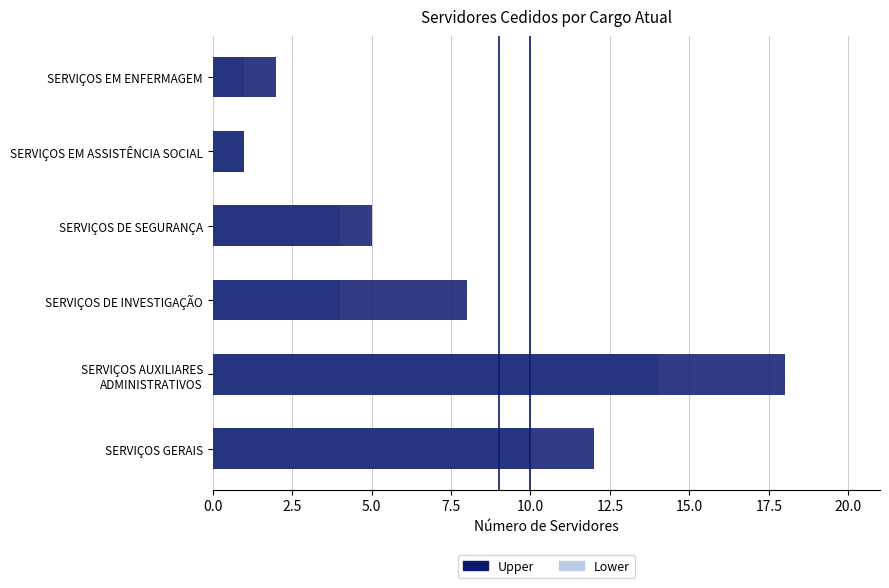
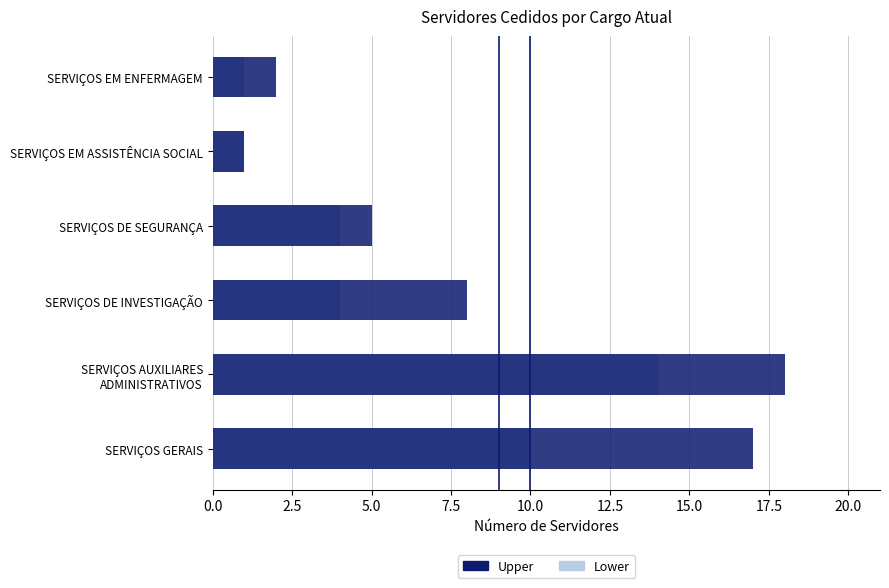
  {
    "Lower": {
      "SERVIÇOS EM ASSISTÊNCIA SOCIAL": 1
    },
    "Upper": {
      "SERVIÇOS EM ENFERMAGEM": 2,
      "SERVIÇOS EM ASSISTÊNCIA SOCIAL": 1,
      "SERVIÇOS DE SEGURANÇA": 5,
      "SERVIÇOS DE INVESTIGAÇÃO": 8,
      "SERVIÇOS AUXILIARES ADMINISTRATIVOS": 18,
-     "SERVIÇOS GERAIS": 12
+     "SERVIÇOS GERAIS": 17
    }
  }
